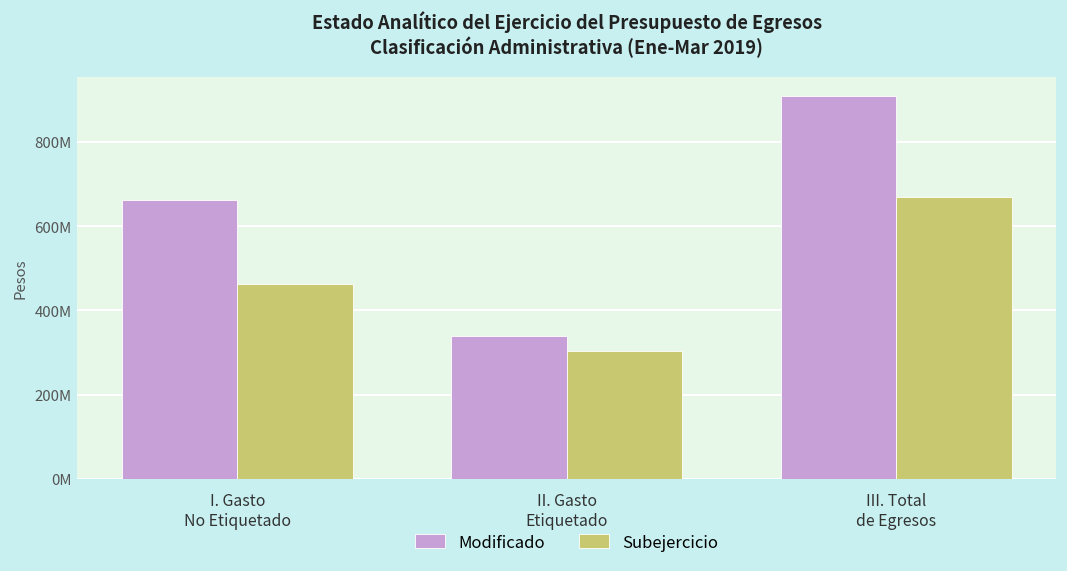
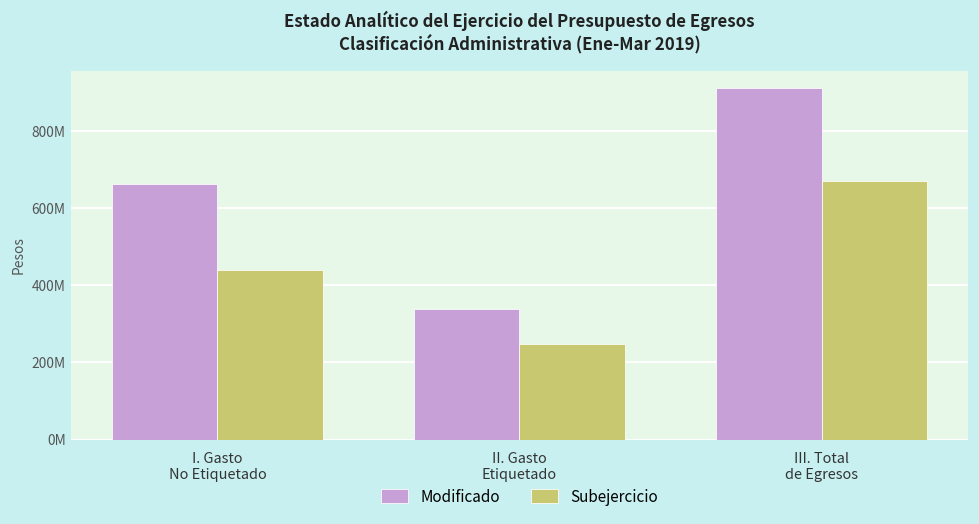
  {
    "Modificado": {
      "I. Gasto No Etiquetado": 660000000,
      "II. Gasto Etiquetado": 340000000,
      "III. Total de Egresos": 910000000
    },
    "Subejercicio": {
-     "I. Gasto No Etiquetado": 460000000,
-     "II. Gasto Etiquetado": 300000000,
+     "I. Gasto No Etiquetado": 440000000,
+     "II. Gasto Etiquetado": 250000000,
      "III. Total de Egresos": 670000000
    }
  }
